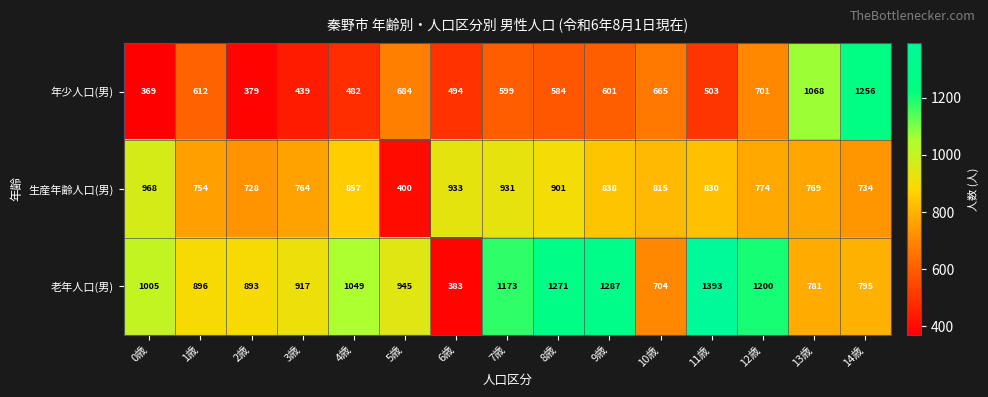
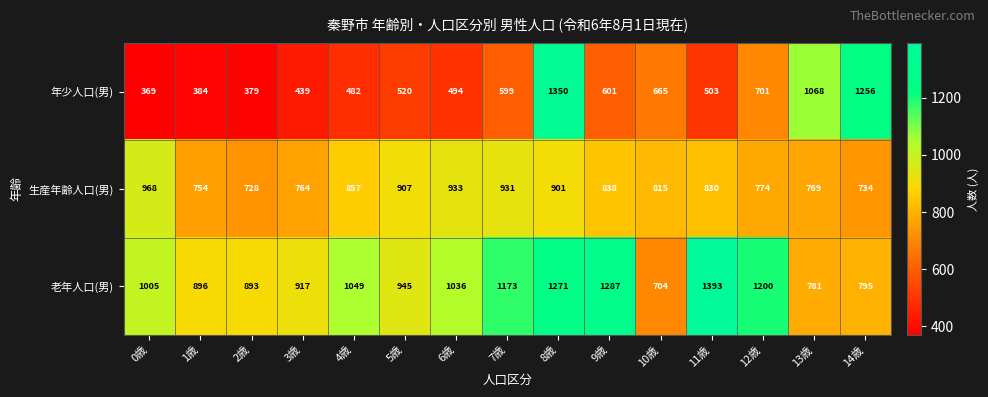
  {
    "年少人口(男)": {
      "0歳": 369,
-     "1歳": 612,
+     "1歳": 384,
      "2歳": 379,
      "3歳": 439,
      "4歳": 482,
-     "5歳": 684,
+     "5歳": 520,
      "6歳": 494,
      "7歳": 599,
-     "8歳": 584,
+     "8歳": 1350,
      "9歳": 601,
      "10歳": 665,
      "11歳": 503,
      "12歳": 701,
      "13歳": 1068,
      "14歳": 1256
    },
    "生産年齢人口(男)": {
      "0歳": 968,
      "1歳": 754,
      "2歳": 728,
      "3歳": 764,
      "4歳": 857,
-     "5歳": 400,
+     "5歳": 907,
      "6歳": 933,
      "7歳": 931,
      "8歳": 901,
      "9歳": 838,
      "10歳": 815,
      "11歳": 830,
      "12歳": 774,
      "13歳": 769,
      "14歳": 734
    },
    "老年人口(男)": {
      "0歳": 1005,
      "1歳": 896,
      "2歳": 893,
      "3歳": 917,
      "4歳": 1049,
      "5歳": 945,
-     "6歳": 383,
+     "6歳": 1036,
      "7歳": 1173,
      "8歳": 1271,
      "9歳": 1287,
      "10歳": 704,
      "11歳": 1393,
      "12歳": 1200,
      "13歳": 781,
      "14歳": 795
    }
  }
